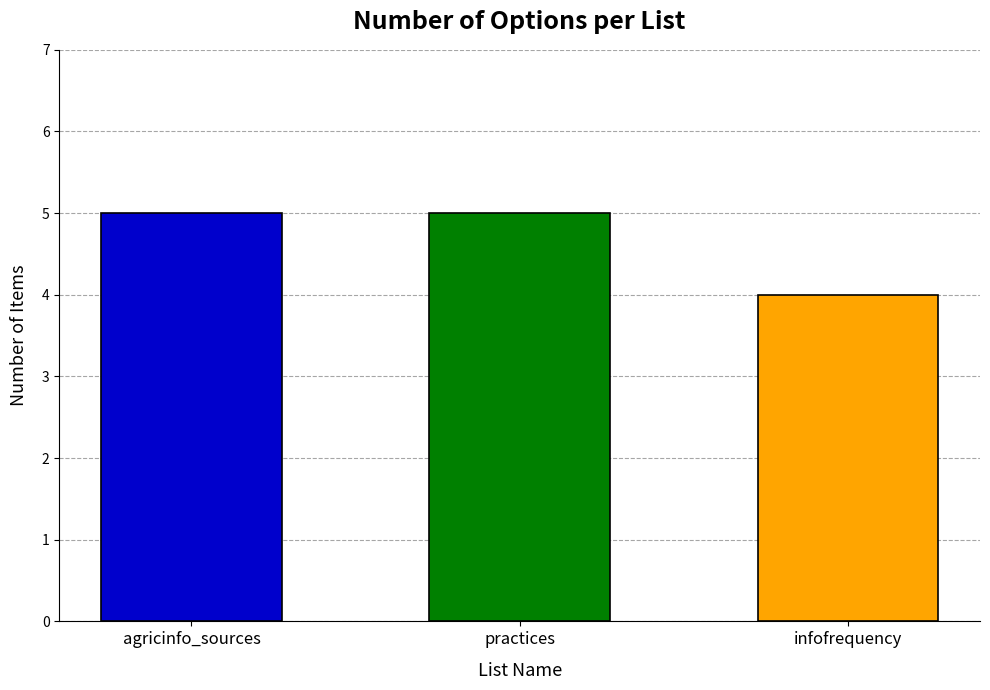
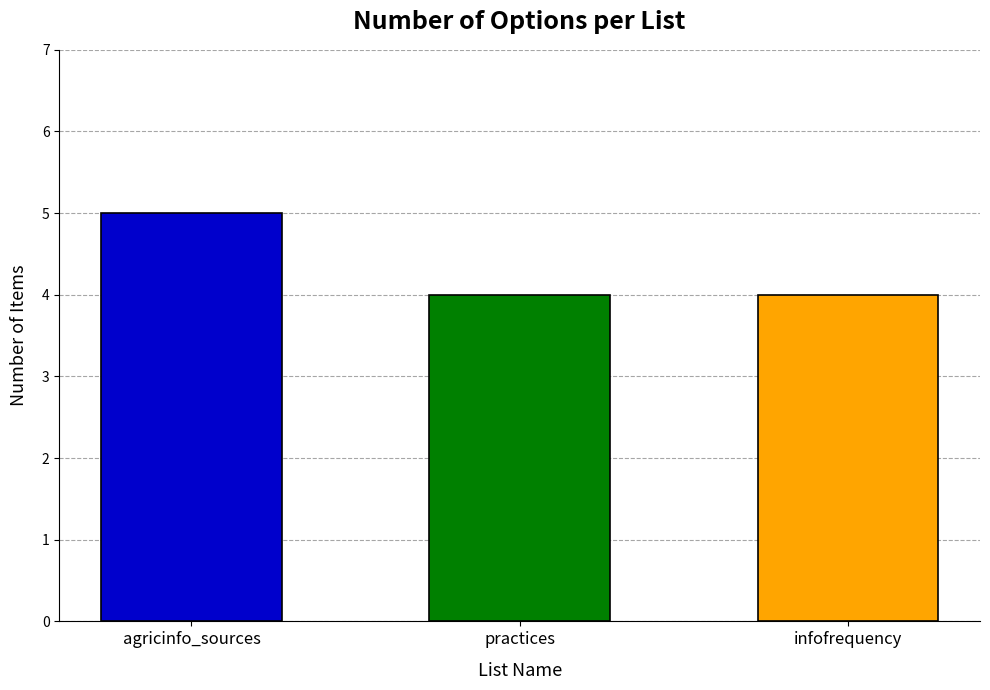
  {
    "agricinfo_sources": 5,
-   "practices": 5,
+   "practices": 4,
    "infofrequency": 4
  }
